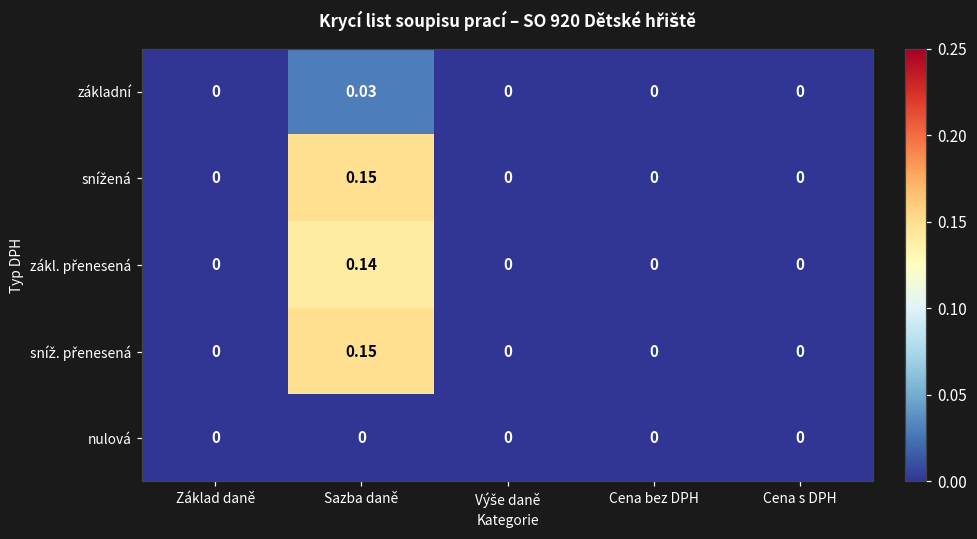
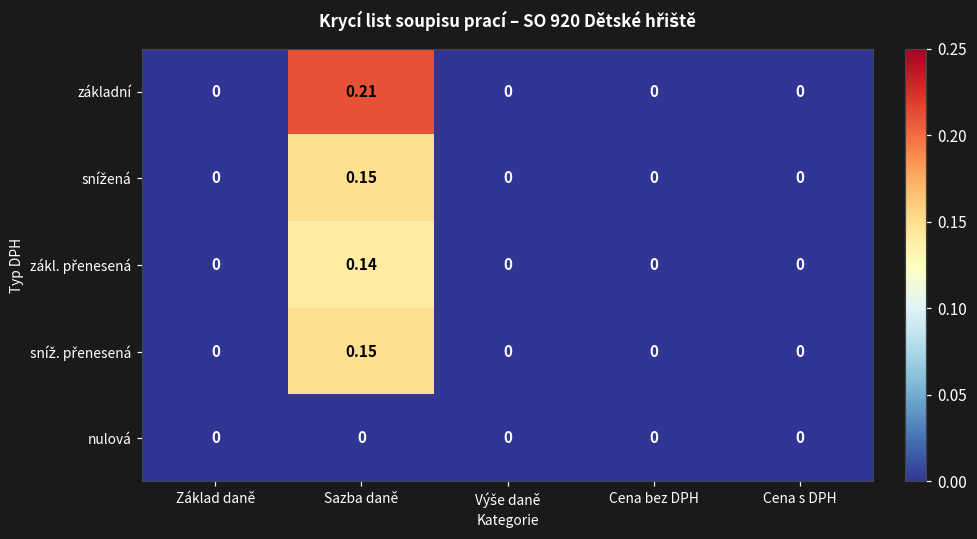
  {
    "základní": {
      "Základ daně": 0,
-     "Sazba daně": 0.03,
+     "Sazba daně": 0.21,
      "Výše daně": 0,
      "Cena bez DPH": 0,
      "Cena s DPH": 0
    },
    "snížená": {
      "Základ daně": 0,
      "Sazba daně": 0.15,
      "Výše daně": 0,
      "Cena bez DPH": 0,
      "Cena s DPH": 0
    },
    "zákl. přenesená": {
      "Základ daně": 0,
      "Sazba daně": 0.14,
      "Výše daně": 0,
      "Cena bez DPH": 0,
      "Cena s DPH": 0
    },
    "sníž. přenesená": {
      "Základ daně": 0,
      "Sazba daně": 0.15,
      "Výše daně": 0,
      "Cena bez DPH": 0,
      "Cena s DPH": 0
    },
    "nulová": {
      "Základ daně": 0,
      "Sazba daně": 0,
      "Výše daně": 0,
      "Cena bez DPH": 0,
      "Cena s DPH": 0
    }
  }
